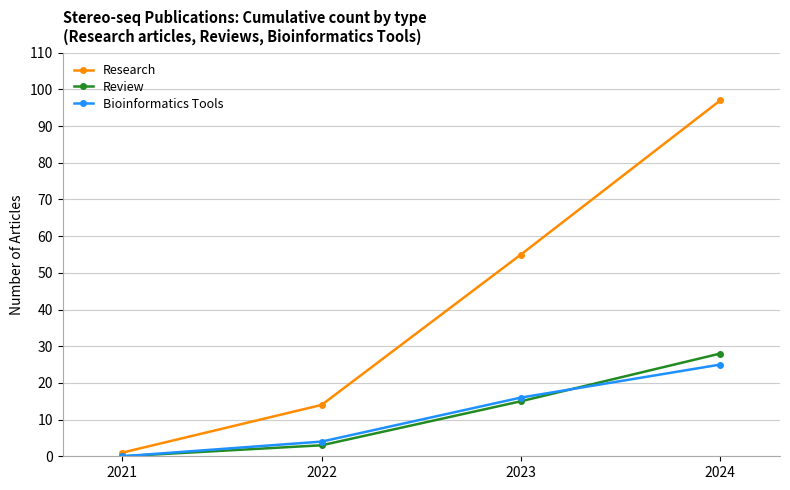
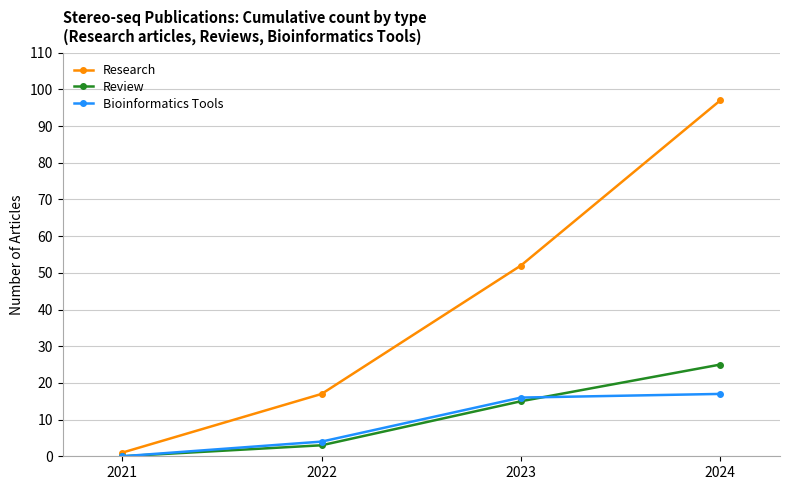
  {
    "Research": {
      "2021": 1,
-     "2022": 14,
-     "2023": 55,
+     "2022": 17,
+     "2023": 52,
      "2024": 97
    },
    "Review": {
      "2022": 3,
      "2023": 15,
-     "2024": 28
+     "2024": 25
    },
    "Bioinformatics Tools": {
      "2022": 4,
      "2023": 16,
-     "2024": 25
+     "2024": 17
    }
  }
